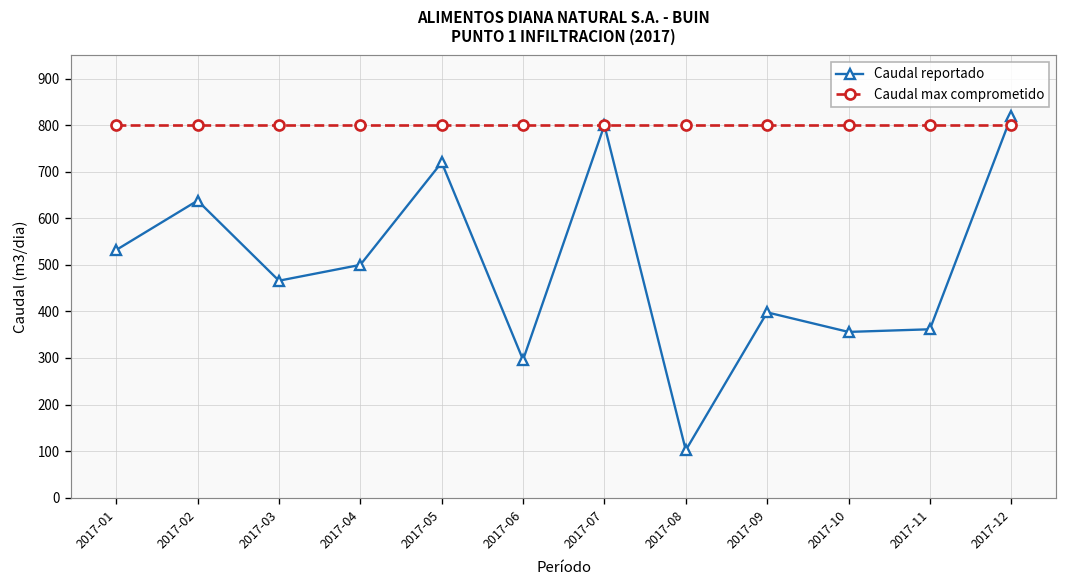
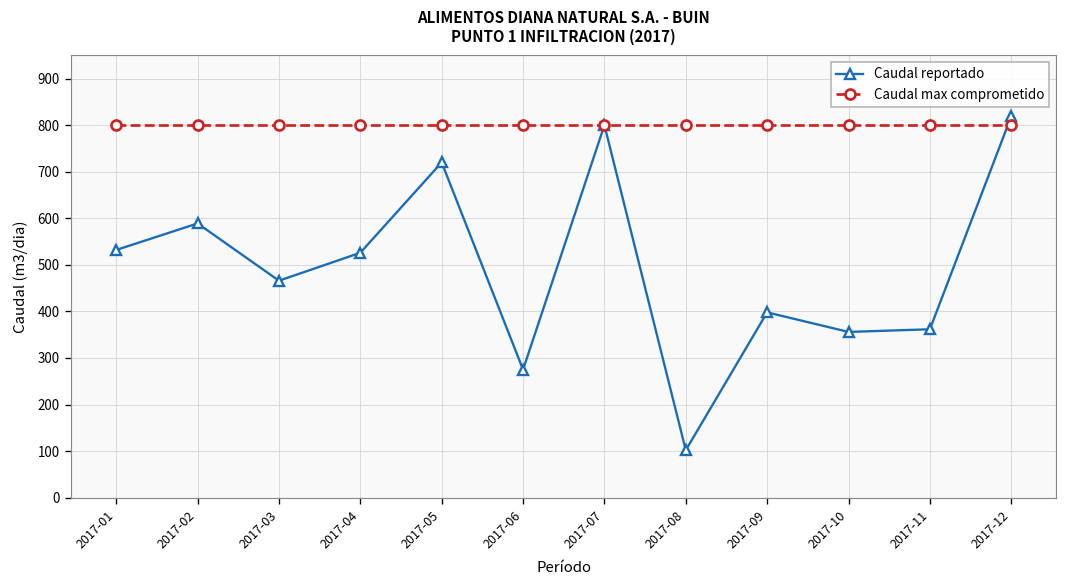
  {
    "Caudal reportado": {
      "2017-01": 530,
-     "2017-02": 640,
+     "2017-02": 590,
      "2017-03": 470,
-     "2017-04": 500,
+     "2017-04": 530,
      "2017-05": 720,
-     "2017-06": 300,
+     "2017-06": 280,
      "2017-08": 100,
      "2017-09": 400,
      "2017-10": 360,
      "2017-11": 360,
      "2017-12": 820
    },
    "Caudal max comprometido": {
      "2017-01": 800,
      "2017-02": 800,
      "2017-03": 800,
      "2017-04": 800,
      "2017-05": 800,
      "2017-06": 800,
      "2017-08": 800,
      "2017-09": 800,
      "2017-10": 800,
      "2017-11": 800,
      "2017-12": 800
    }
  }
